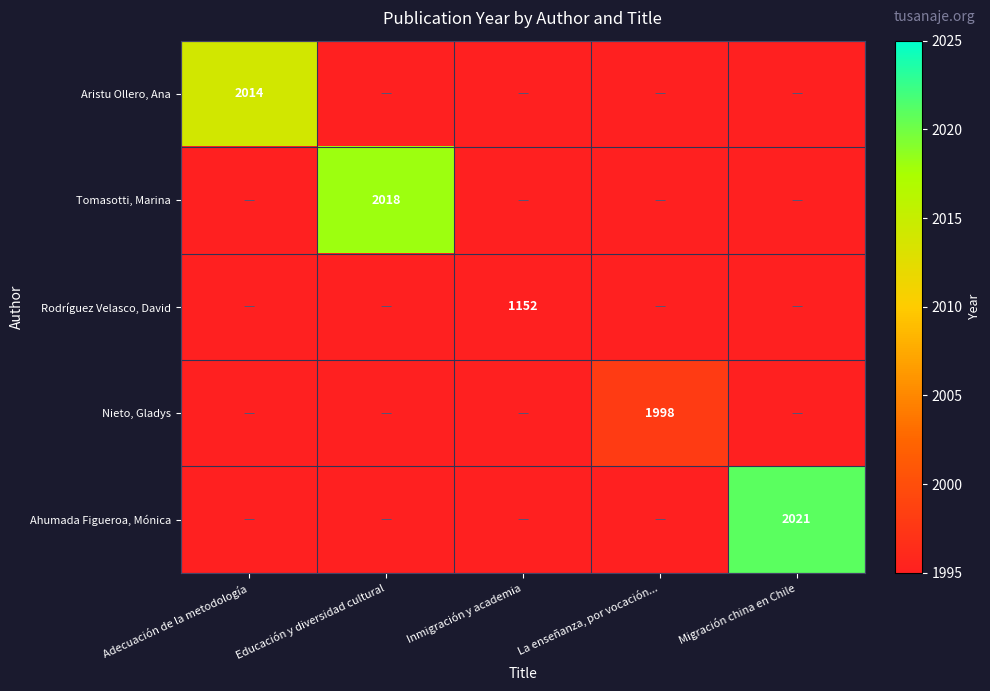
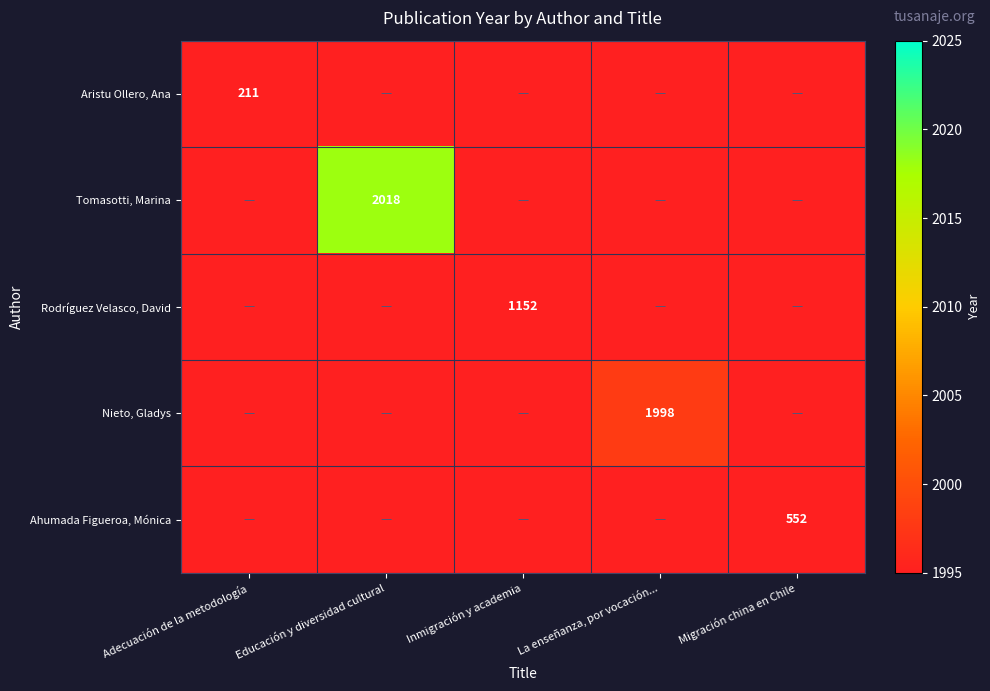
  {
    "Aristu Ollero, Ana": {
-     "Adecuación de la metodología": 2014
+     "Adecuación de la metodología": 211
    },
    "Tomasotti, Marina": {
      "Educación y diversidad cultural": 2018
    },
    "Rodríguez Velasco, David": {
      "Inmigración y academia": 1152
    },
    "Nieto, Gladys": {
      "La enseñanza, por vocación...": 1998
    },
    "Ahumada Figueroa, Mónica": {
-     "Migración china en Chile": 2021
+     "Migración china en Chile": 552
    }
  }
